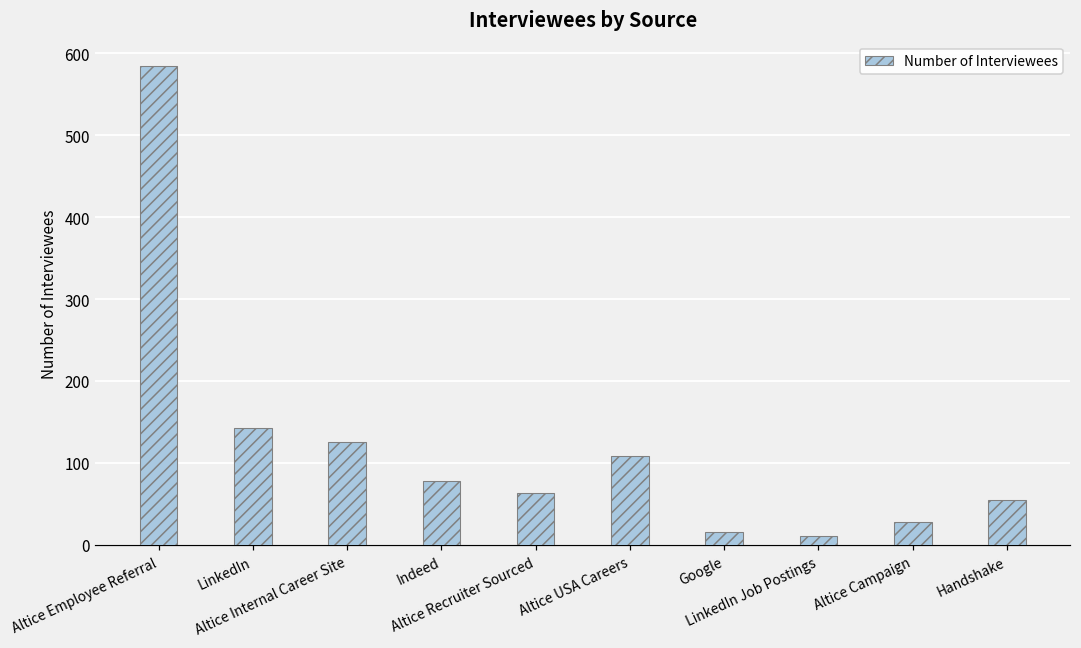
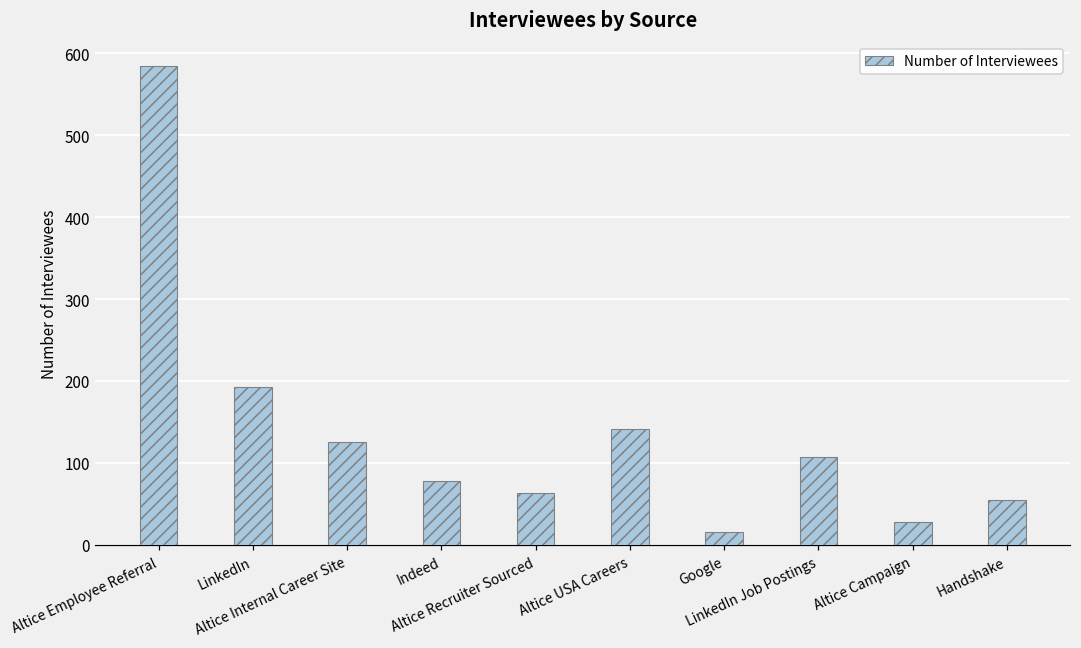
  {
    "Altice Employee Referral": 590,
-   "LinkedIn": 140,
+   "LinkedIn": 190,
    "Altice Internal Career Site": 130,
    "Indeed": 80,
    "Altice Recruiter Sourced": 60,
-   "Altice USA Careers": 110,
+   "Altice USA Careers": 140,
    "Google": 20,
-   "LinkedIn Job Postings": 10,
+   "LinkedIn Job Postings": 110,
    "Altice Campaign": 30,
    "Handshake": 60
  }
